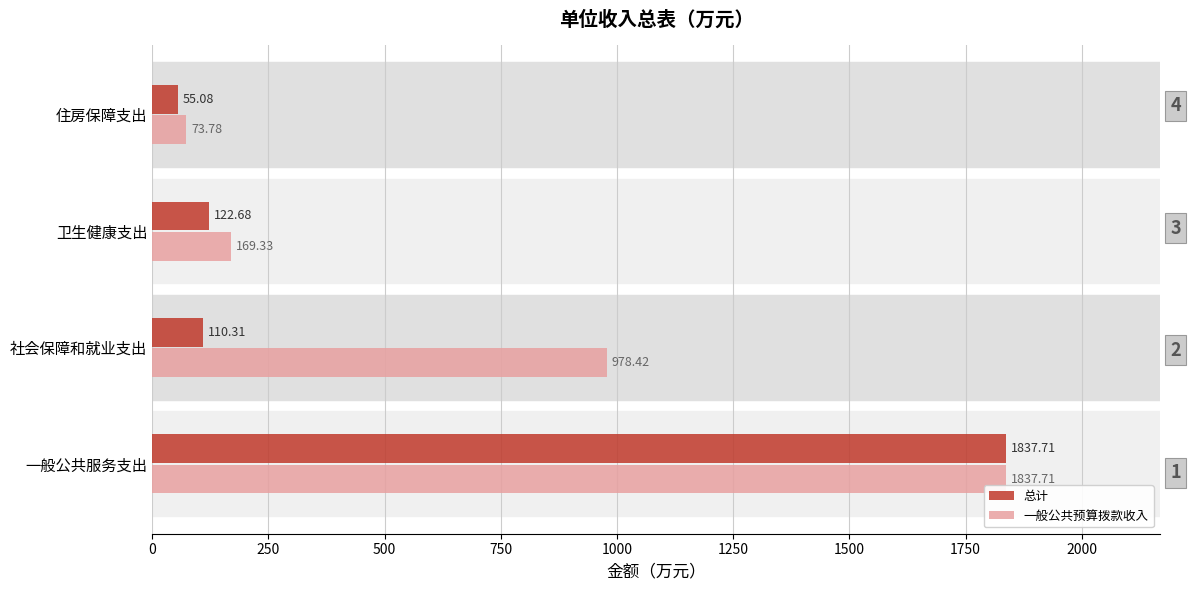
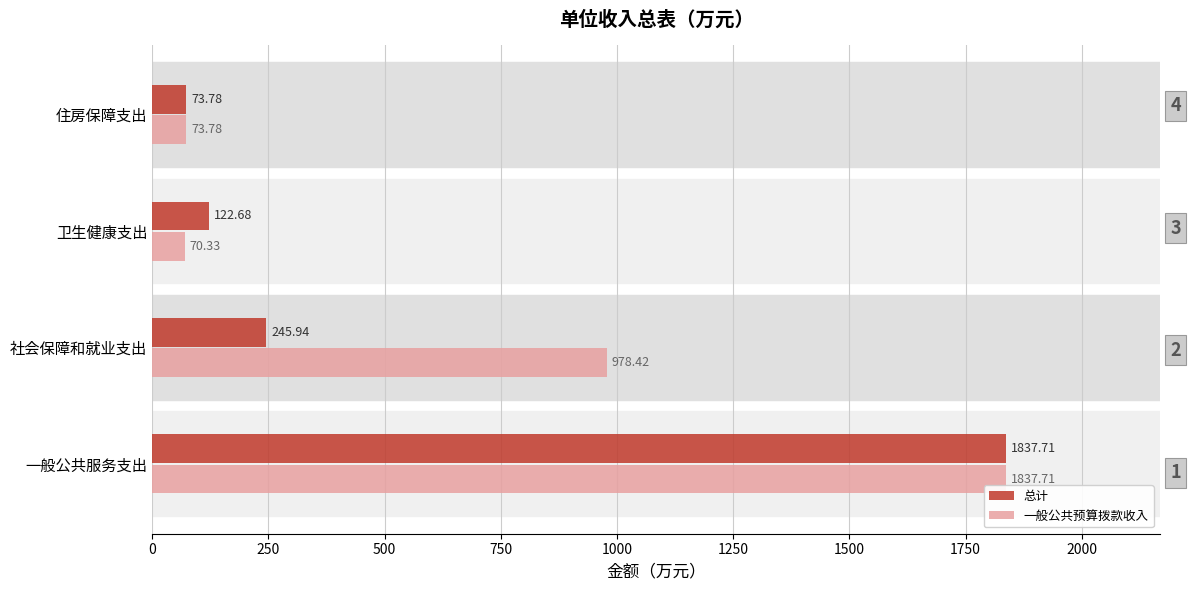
  {
    "总计": {
-     "住房保障支出": 55.08,
+     "住房保障支出": 73.78,
      "卫生健康支出": 122.68,
-     "社会保障和就业支出": 110.31,
+     "社会保障和就业支出": 245.94,
      "一般公共服务支出": 1837.71
    },
    "一般公共预算拨款收入": {
      "住房保障支出": 73.78,
-     "卫生健康支出": 169.33,
+     "卫生健康支出": 70.33,
      "社会保障和就业支出": 978.42
    }
  }
